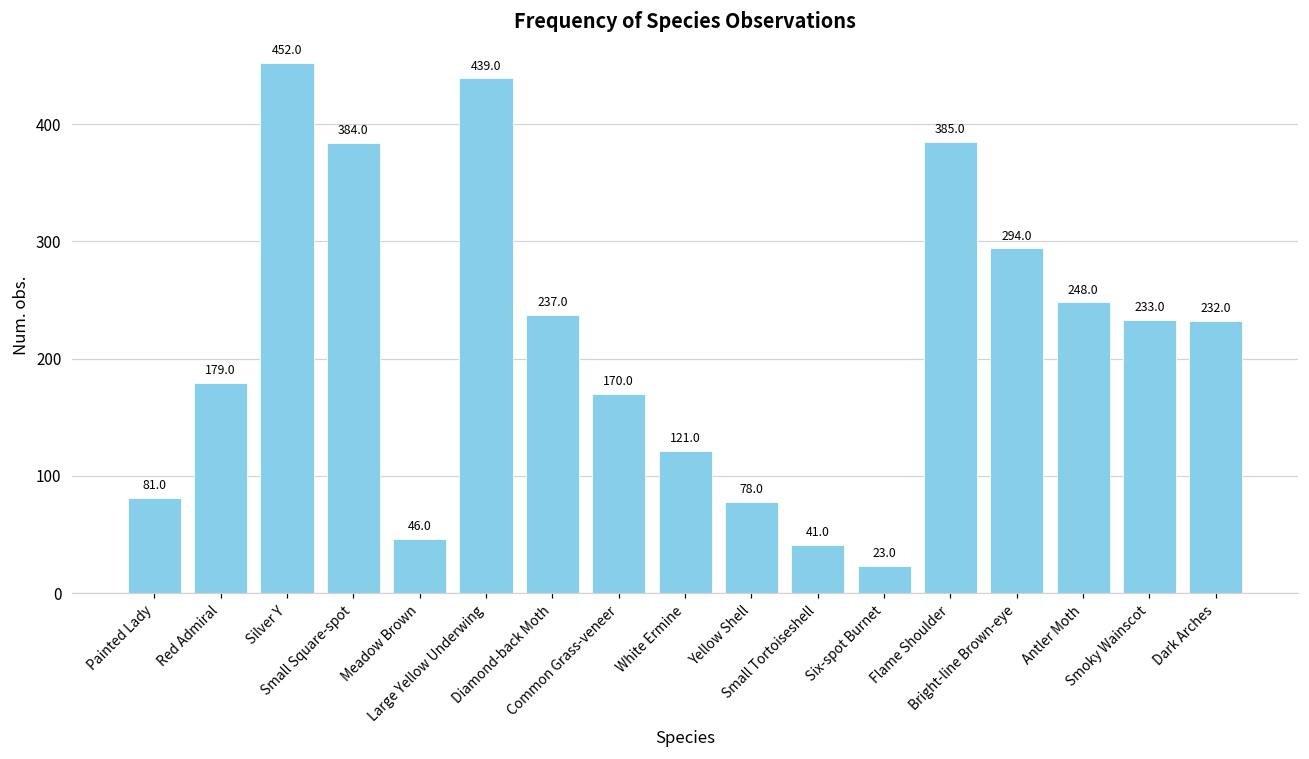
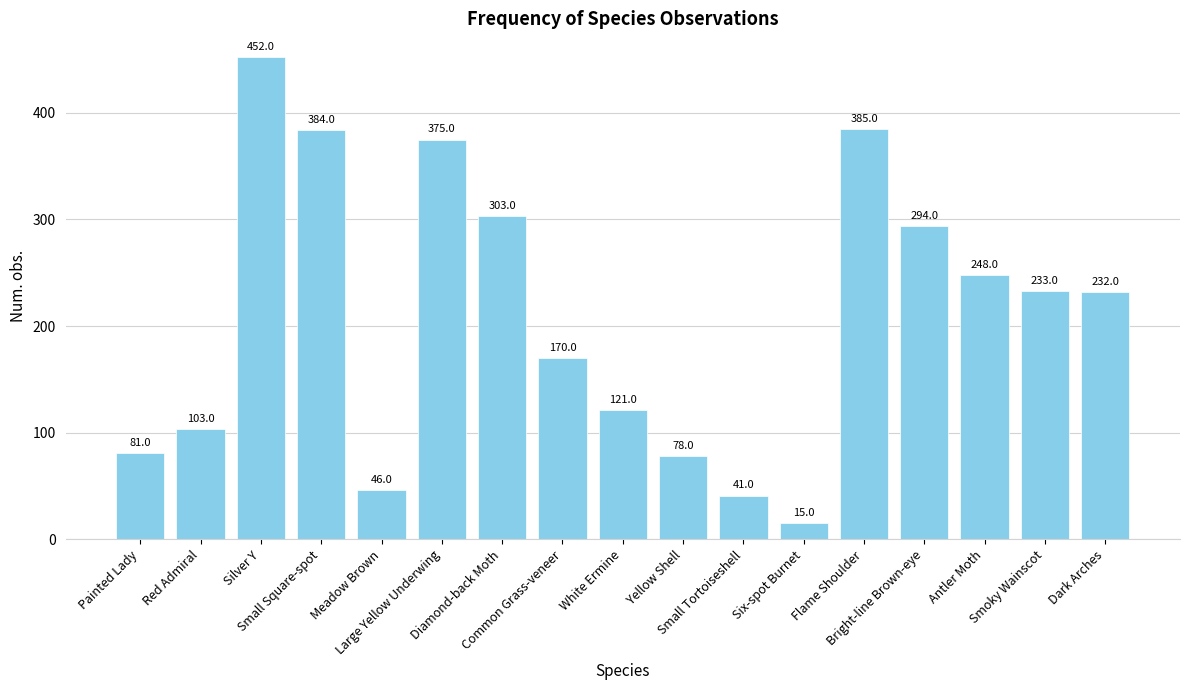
  {
    "Painted Lady": 81.0,
-   "Red Admiral": 179.0,
+   "Red Admiral": 103.0,
    "Silver Y": 452.0,
    "Small Square-spot": 384.0,
    "Meadow Brown": 46.0,
-   "Large Yellow Underwing": 439.0,
-   "Diamond-back Moth": 237.0,
+   "Large Yellow Underwing": 375.0,
+   "Diamond-back Moth": 303.0,
    "Common Grass-veneer": 170.0,
    "White Ermine": 121.0,
    "Yellow Shell": 78.0,
    "Small Tortoiseshell": 41.0,
-   "Six-spot Burnet": 23.0,
+   "Six-spot Burnet": 15.0,
    "Flame Shoulder": 385.0,
    "Bright-line Brown-eye": 294.0,
    "Antler Moth": 248.0,
    "Smoky Wainscot": 233.0,
    "Dark Arches": 232.0
  }
